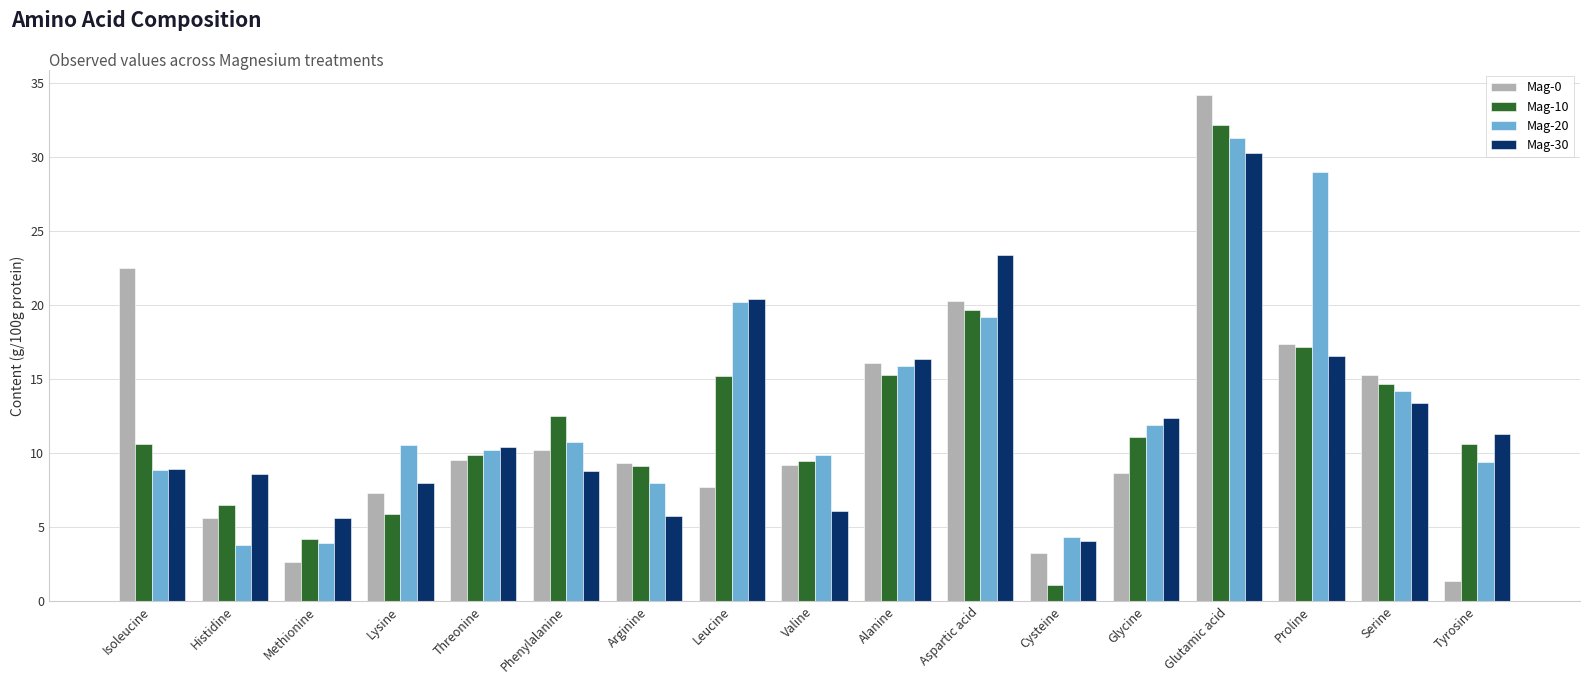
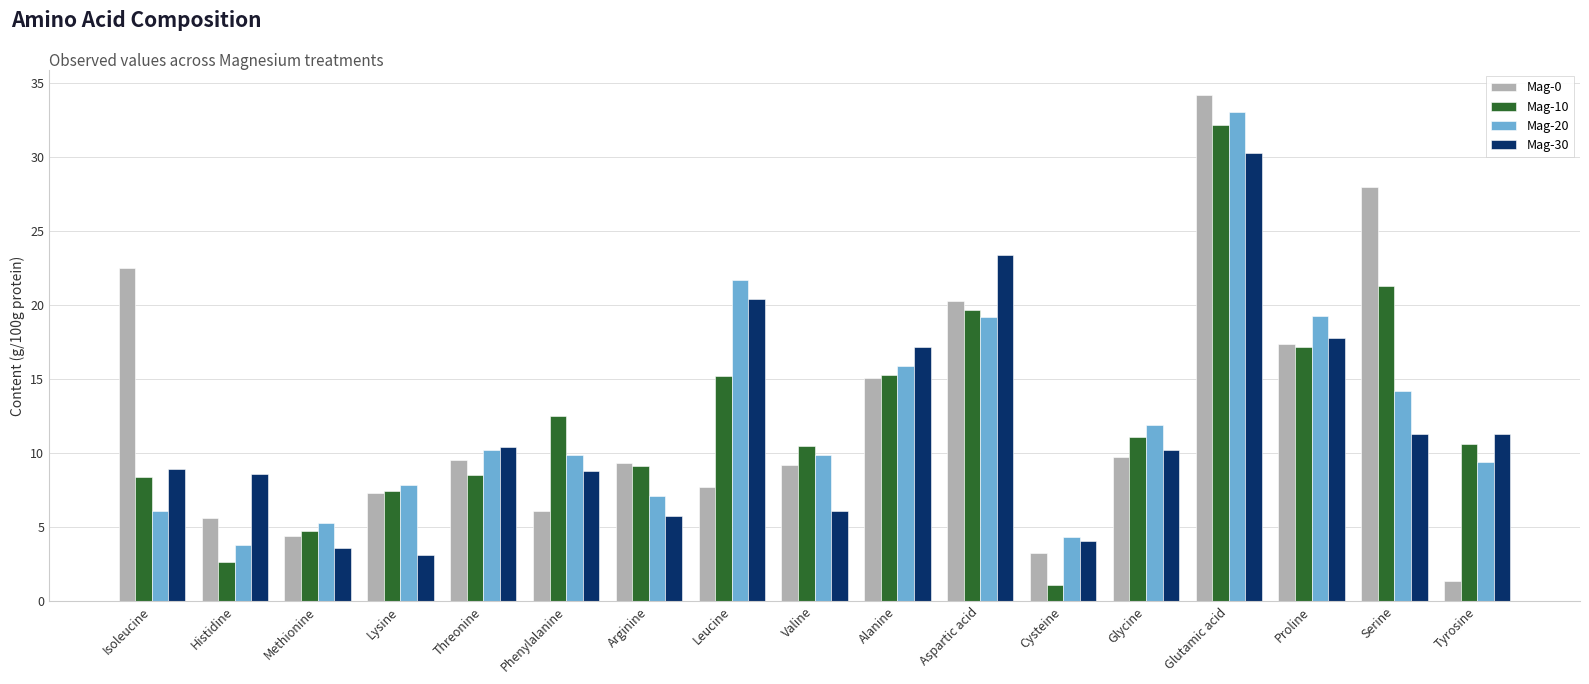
  {
    "Mag-0": {
      "Isoleucine": 22.5,
      "Histidine": 5.6,
-     "Methionine": 2.7,
+     "Methionine": 4.4,
      "Lysine": 7.3,
      "Threonine": 9.5,
-     "Phenylalanine": 10.2,
+     "Phenylalanine": 6.1,
      "Arginine": 9.3,
      "Leucine": 7.7,
      "Valine": 9.2,
-     "Alanine": 16.1,
+     "Alanine": 15.1,
      "Aspartic acid": 20.3,
      "Cysteine": 3.2,
-     "Glycine": 8.7,
+     "Glycine": 9.8,
      "Glutamic acid": 34.2,
      "Proline": 17.4,
-     "Serine": 15.3,
+     "Serine": 28.0,
      "Tyrosine": 1.4
    },
    "Mag-10": {
-     "Isoleucine": 10.6,
-     "Histidine": 6.5,
-     "Methionine": 4.2,
-     "Lysine": 5.9,
-     "Threonine": 9.9,
+     "Isoleucine": 8.4,
+     "Histidine": 2.7,
+     "Methionine": 4.8,
+     "Lysine": 7.4,
+     "Threonine": 8.5,
      "Phenylalanine": 12.5,
      "Arginine": 9.2,
      "Leucine": 15.2,
-     "Valine": 9.5,
+     "Valine": 10.5,
      "Alanine": 15.3,
      "Aspartic acid": 19.7,
      "Cysteine": 1.1,
      "Glycine": 11.1,
      "Glutamic acid": 32.2,
      "Proline": 17.2,
-     "Serine": 14.7,
+     "Serine": 21.3,
      "Tyrosine": 10.6
    },
    "Mag-20": {
-     "Isoleucine": 8.9,
+     "Isoleucine": 6.1,
      "Histidine": 3.8,
-     "Methionine": 3.9,
-     "Lysine": 10.6,
+     "Methionine": 5.3,
+     "Lysine": 7.8,
      "Threonine": 10.2,
-     "Phenylalanine": 10.7,
-     "Arginine": 8.0,
-     "Leucine": 20.2,
+     "Phenylalanine": 9.9,
+     "Arginine": 7.1,
+     "Leucine": 21.7,
      "Valine": 9.9,
      "Alanine": 15.9,
      "Aspartic acid": 19.2,
      "Cysteine": 4.3,
      "Glycine": 11.9,
-     "Glutamic acid": 31.3,
-     "Proline": 29.0,
+     "Glutamic acid": 33.1,
+     "Proline": 19.3,
      "Serine": 14.2,
      "Tyrosine": 9.4
    },
    "Mag-30": {
      "Isoleucine": 9.0,
      "Histidine": 8.6,
-     "Methionine": 5.6,
-     "Lysine": 8.0,
+     "Methionine": 3.6,
+     "Lysine": 3.1,
      "Threonine": 10.4,
      "Phenylalanine": 8.8,
      "Arginine": 5.8,
      "Leucine": 20.4,
      "Valine": 6.1,
-     "Alanine": 16.4,
+     "Alanine": 17.2,
      "Aspartic acid": 23.4,
      "Cysteine": 4.1,
-     "Glycine": 12.4,
+     "Glycine": 10.2,
      "Glutamic acid": 30.3,
-     "Proline": 16.6,
-     "Serine": 13.4,
+     "Proline": 17.8,
+     "Serine": 11.3,
      "Tyrosine": 11.3
    }
  }
